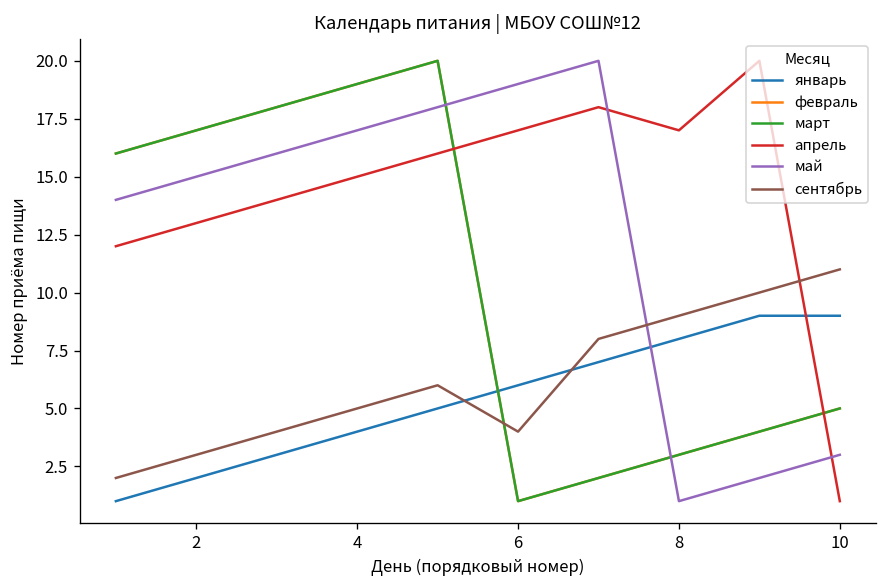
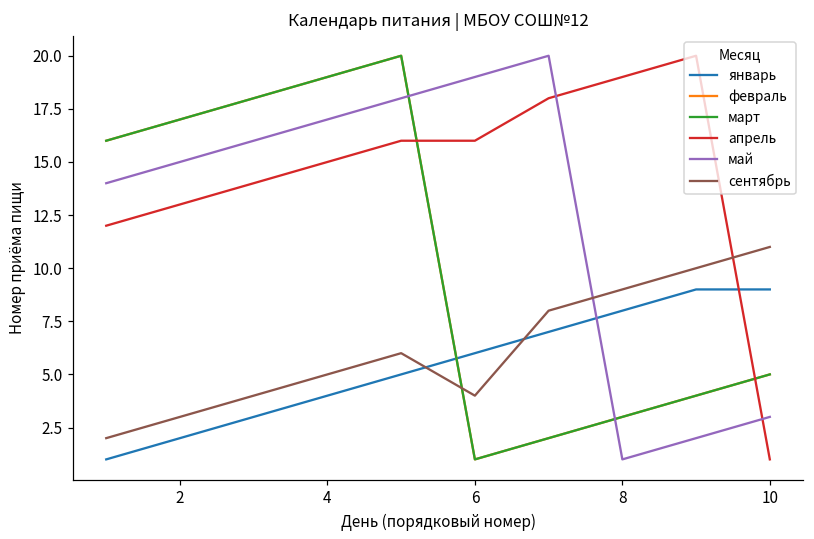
  {
    "январь": {
      "2": 2,
      "4": 4,
      "6": 6,
      "8": 8,
      "10": 9
    },
    "март": {
      "2": 17,
      "4": 19,
      "6": 1,
      "8": 3,
      "10": 5
    },
    "апрель": {
      "2": 13,
      "4": 15,
-     "6": 17,
-     "8": 17,
+     "6": 16,
+     "8": 19,
      "10": 1
    },
    "май": {
      "2": 15,
      "4": 17,
      "6": 19,
      "8": 1,
      "10": 3
    },
    "сентябрь": {
      "2": 3,
      "4": 5,
      "6": 4,
      "8": 9,
      "10": 11
    }
  }
